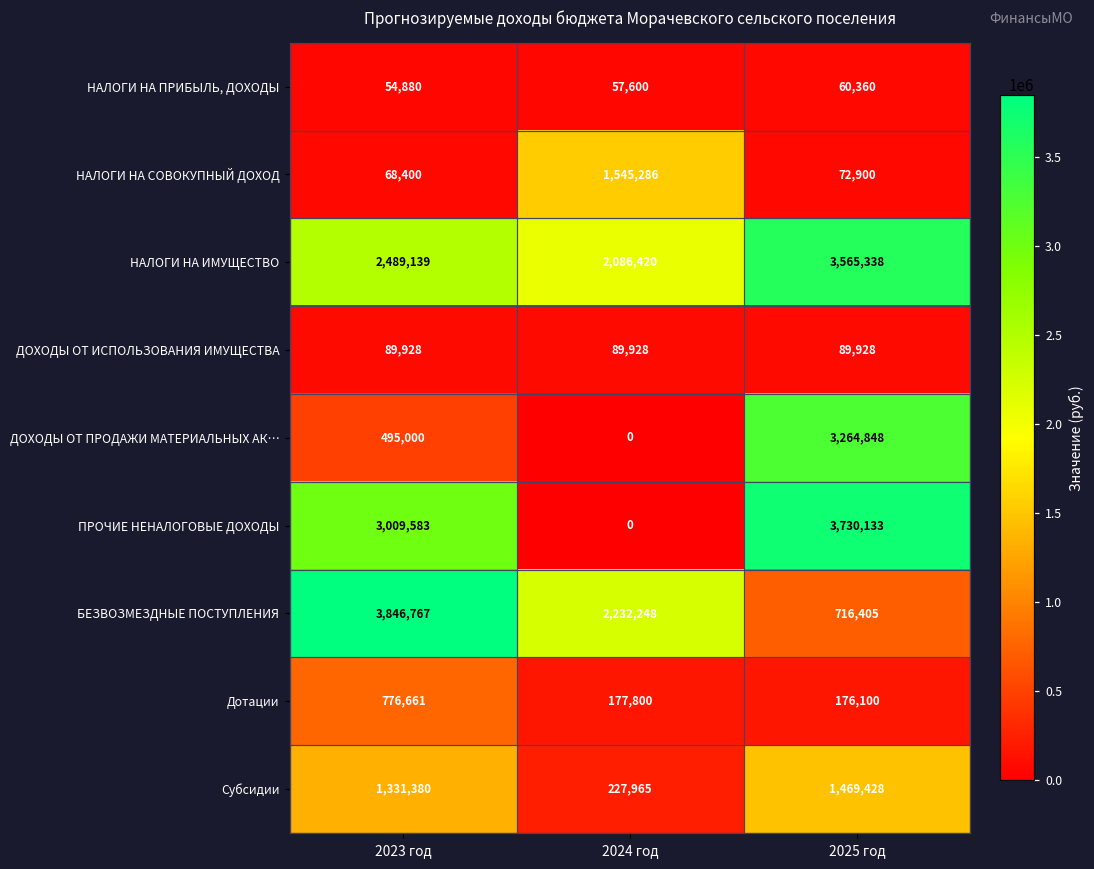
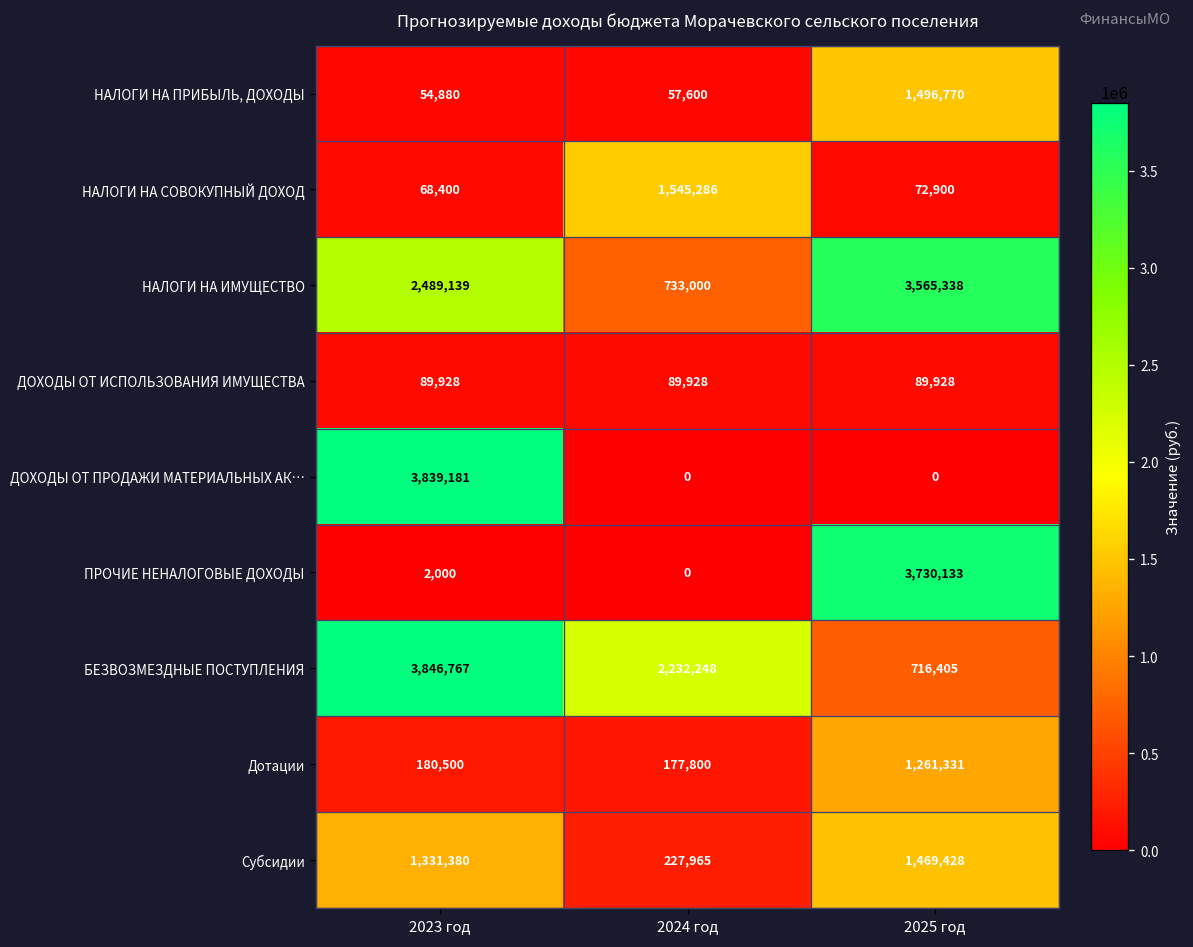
  {
    "НАЛОГИ НА ПРИБЫЛЬ, ДОХОДЫ": {
      "2023 год": "54,880",
      "2024 год": "57,600",
-     "2025 год": "60,360"
+     "2025 год": "1,496,770"
    },
    "НАЛОГИ НА СОВОКУПНЫЙ ДОХОД": {
      "2023 год": "68,400",
      "2024 год": "1,545,286",
      "2025 год": "72,900"
    },
    "НАЛОГИ НА ИМУЩЕСТВО": {
      "2023 год": "2,489,139",
-     "2024 год": "2,086,420",
+     "2024 год": "733,000",
      "2025 год": "3,565,338"
    },
    "ДОХОДЫ ОТ ИСПОЛЬЗОВАНИЯ ИМУЩЕСТВА": {
      "2023 год": "89,928",
      "2024 год": "89,928",
      "2025 год": "89,928"
    },
    "ДОХОДЫ ОТ ПРОДАЖИ МАТЕРИАЛЬНЫХ АК…": {
-     "2023 год": "495,000",
+     "2023 год": "3,839,181",
      "2024 год": "0",
-     "2025 год": "3,264,848"
+     "2025 год": "0"
    },
    "ПРОЧИЕ НЕНАЛОГОВЫЕ ДОХОДЫ": {
-     "2023 год": "3,009,583",
+     "2023 год": "2,000",
      "2024 год": "0",
      "2025 год": "3,730,133"
    },
    "БЕЗВОЗМЕЗДНЫЕ ПОСТУПЛЕНИЯ": {
      "2023 год": "3,846,767",
      "2024 год": "2,232,248",
      "2025 год": "716,405"
    },
    "Дотации": {
-     "2023 год": "776,661",
+     "2023 год": "180,500",
      "2024 год": "177,800",
-     "2025 год": "176,100"
+     "2025 год": "1,261,331"
    },
    "Субсидии": {
      "2023 год": "1,331,380",
      "2024 год": "227,965",
      "2025 год": "1,469,428"
    }
  }
